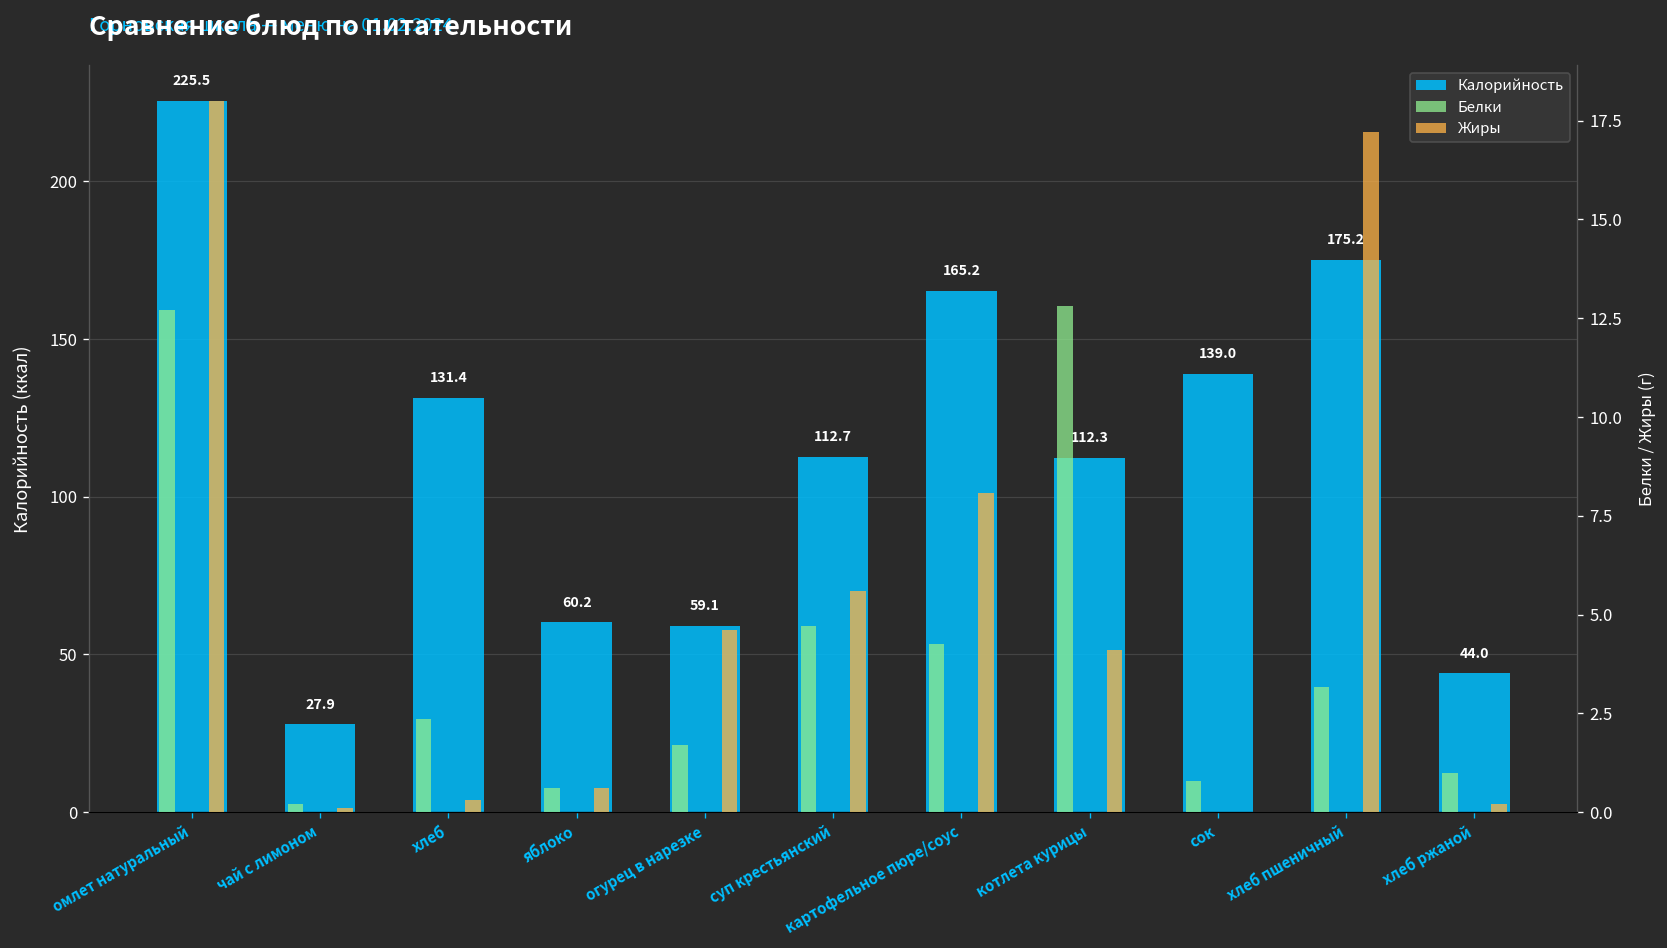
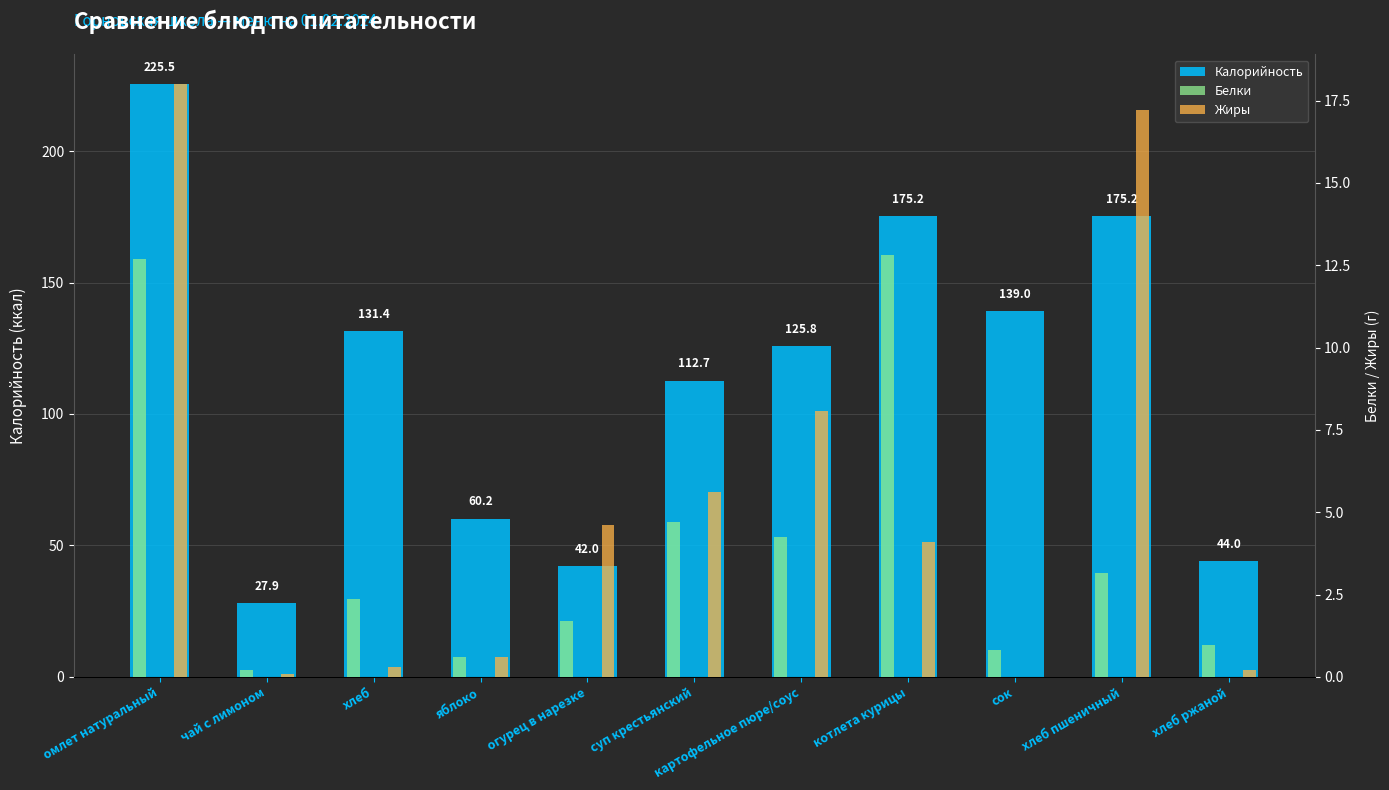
  {
    "Калорийность": {
      "омлет натуральный": 225.5,
      "чай с лимоном": 27.9,
      "хлеб": 131.4,
      "яблоко": 60.2,
-     "огурец в нарезке": 59.1,
+     "огурец в нарезке": 42.0,
      "суп крестьянский": 112.7,
-     "картофельное пюре/соус": 165.2,
-     "котлета курицы": 112.3,
+     "картофельное пюре/соус": 125.8,
+     "котлета курицы": 175.2,
      "сок": 139.0,
      "хлеб пшеничный": 175.2,
      "хлеб ржаной": 44.0
    }
  }
